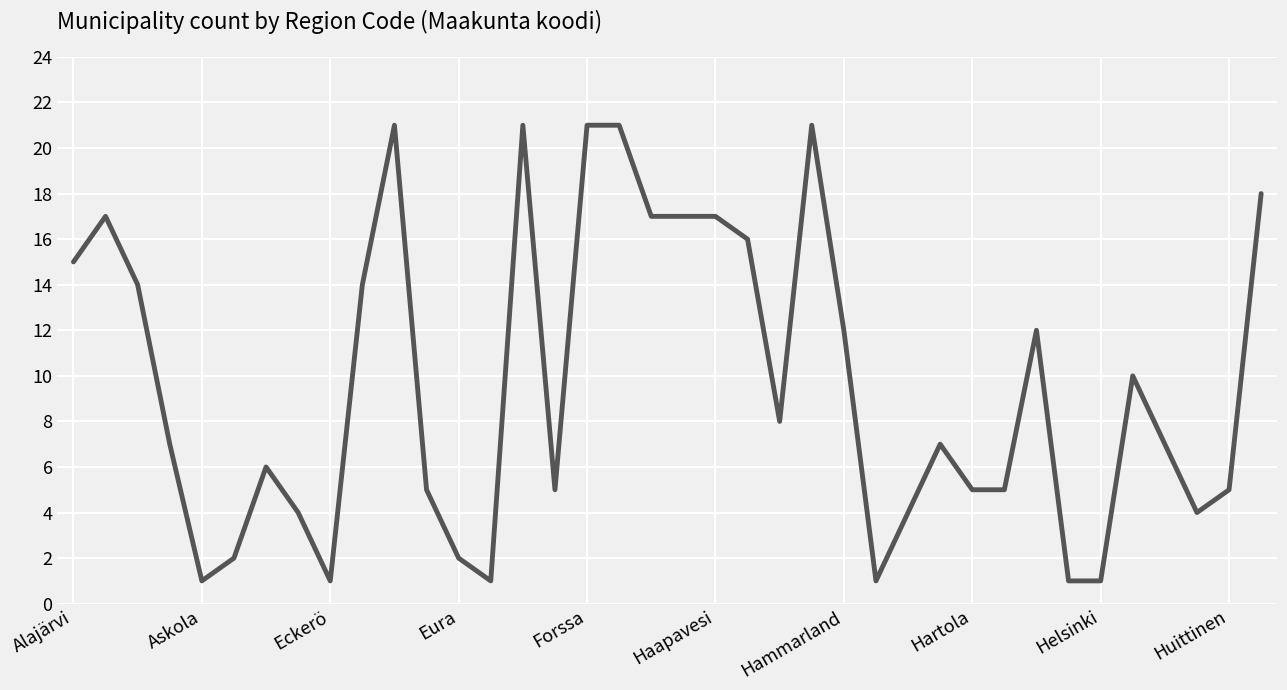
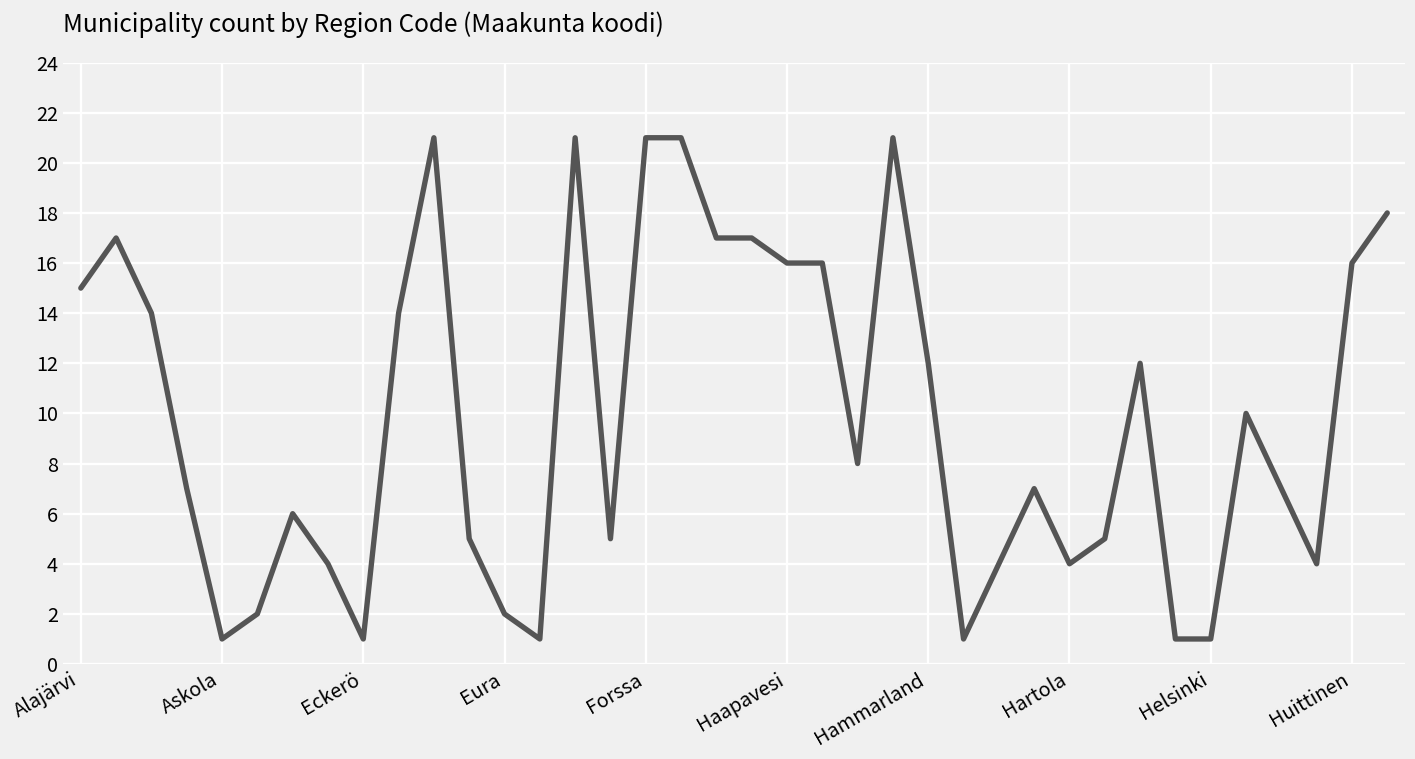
  {
    "Alajärvi": 15,
    "Askola": 1,
    "Eckerö": 1,
    "Eura": 2,
    "Forssa": 21,
-   "Haapavesi": 17,
+   "Haapavesi": 16,
    "Hammarland": 12,
-   "Hartola": 5,
+   "Hartola": 4,
    "Helsinki": 1,
-   "Huittinen": 5
+   "Huittinen": 16
  }
